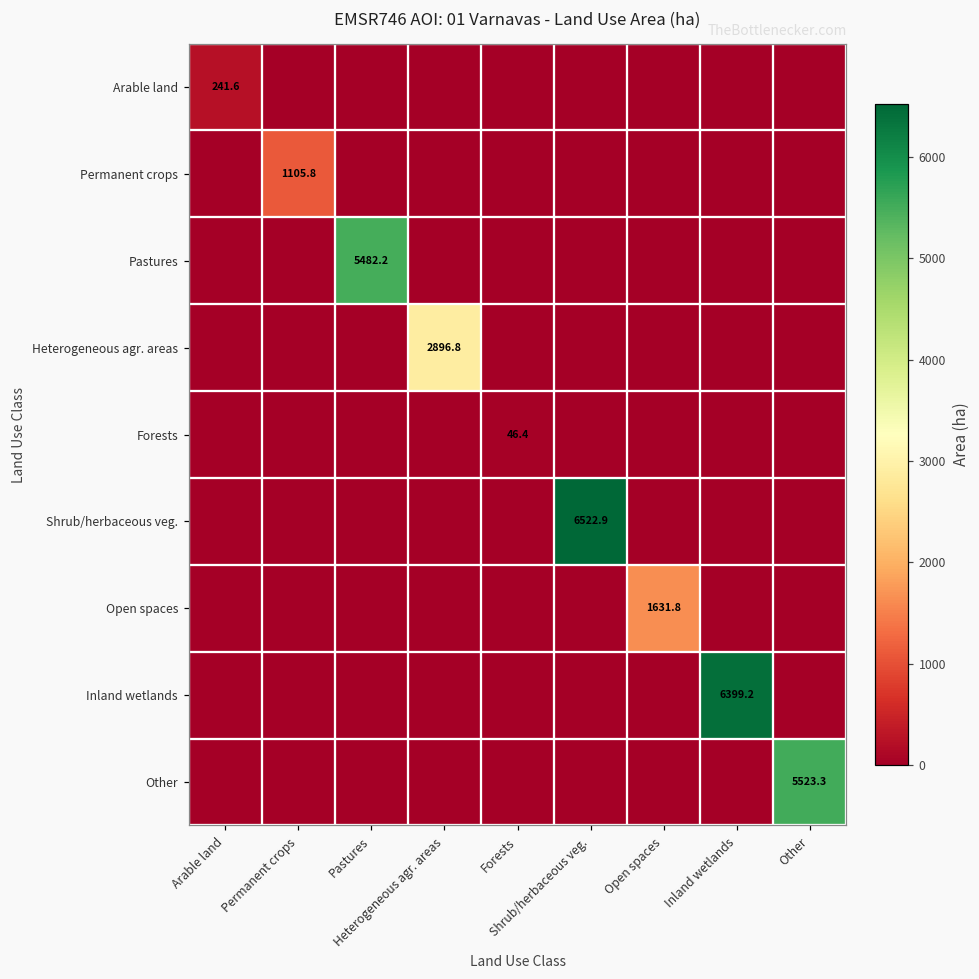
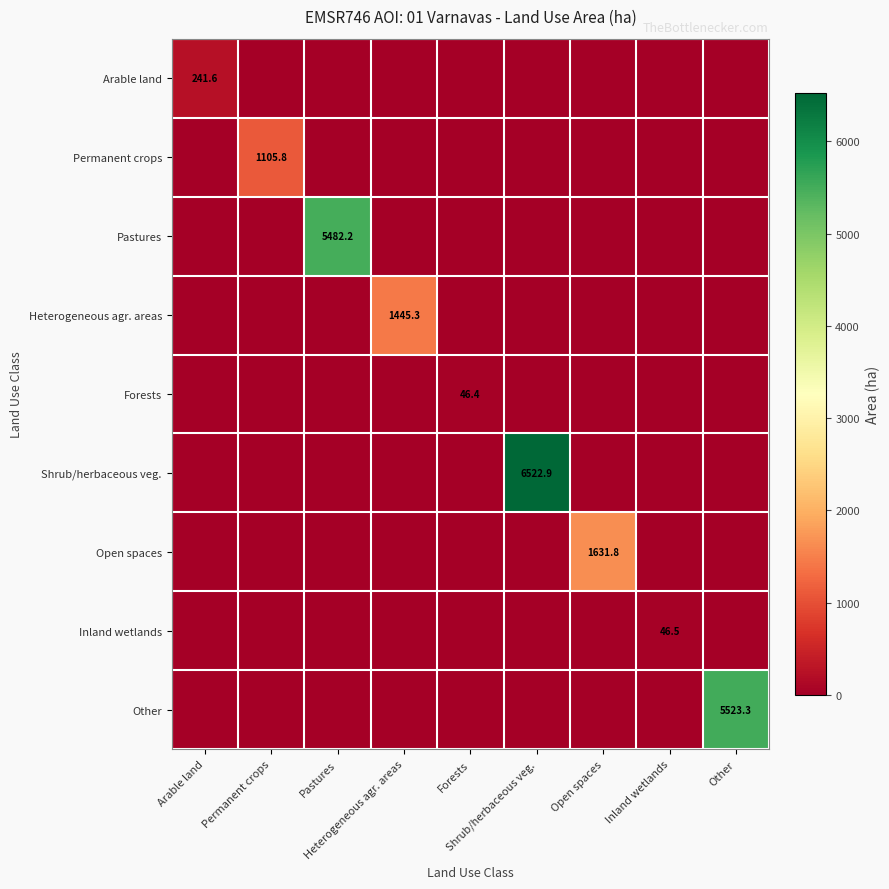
  {
    "Arable land": {
      "Arable land": 241.6
    },
    "Permanent crops": {
      "Permanent crops": 1105.8
    },
    "Pastures": {
      "Pastures": 5482.2
    },
    "Heterogeneous agr. areas": {
-     "Heterogeneous agr. areas": 2896.8
+     "Heterogeneous agr. areas": 1445.3
    },
    "Forests": {
      "Forests": 46.4
    },
    "Shrub/herbaceous veg.": {
      "Shrub/herbaceous veg.": 6522.9
    },
    "Open spaces": {
      "Open spaces": 1631.8
    },
    "Inland wetlands": {
-     "Inland wetlands": 6399.2
+     "Inland wetlands": 46.5
    },
    "Other": {
      "Other": 5523.3
    }
  }
